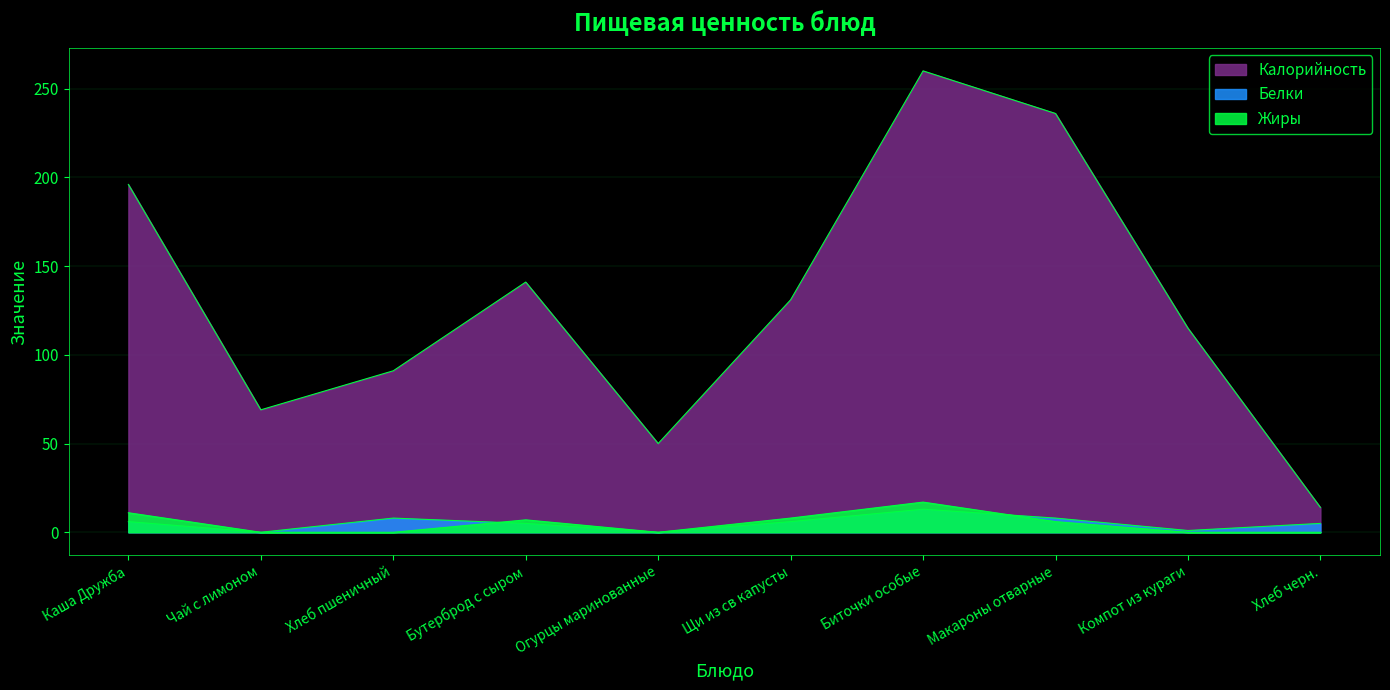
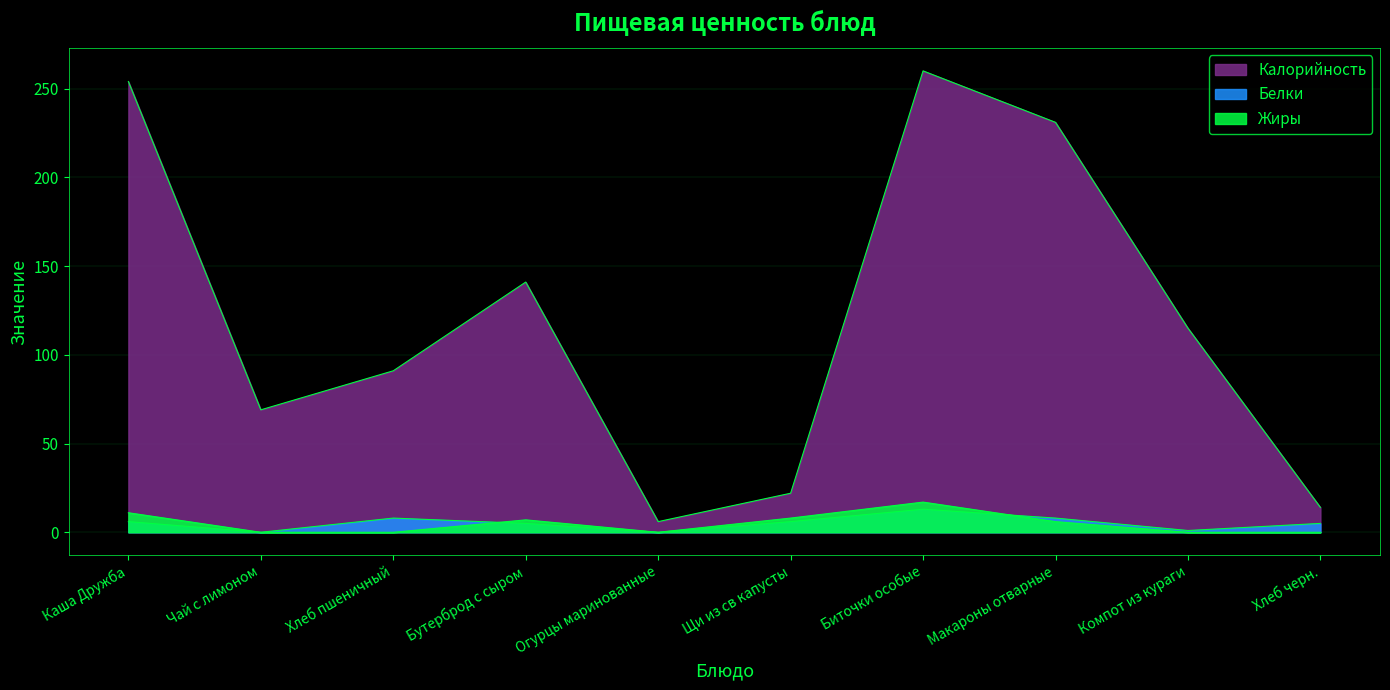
  {
    "Калорийность": {
-     "Каша Дружба": 196,
+     "Каша Дружба": 254,
      "Чай с лимоном": 69,
      "Хлеб пшеничный": 91,
      "Бутерброд с сыром": 141,
-     "Огурцы маринованные": 50,
-     "Щи из св капусты": 131,
+     "Огурцы маринованные": 6,
+     "Щи из св капусты": 22,
      "Биточки особые": 260,
-     "Макароны отварные": 236,
+     "Макароны отварные": 231,
      "Компот из кураги": 115,
      "Хлеб черн.": 14
    },
    "Белки": {
      "Каша Дружба": 6,
      "Хлеб пшеничный": 8,
      "Бутерброд с сыром": 5,
      "Щи из св капусты": 6,
      "Биточки особые": 13,
      "Макароны отварные": 8,
      "Хлеб черн.": 5
    },
    "Жиры": {
      "Каша Дружба": 11,
      "Хлеб пшеничный": 0,
      "Бутерброд с сыром": 7,
      "Щи из св капусты": 8,
      "Биточки особые": 17,
      "Макароны отварные": 6,
      "Хлеб черн.": 0
    }
  }
